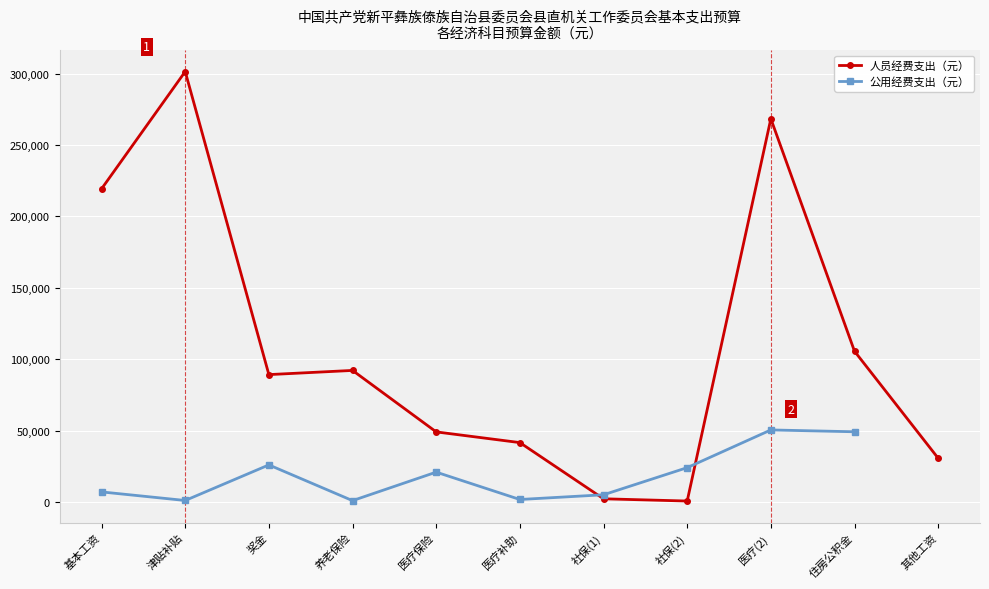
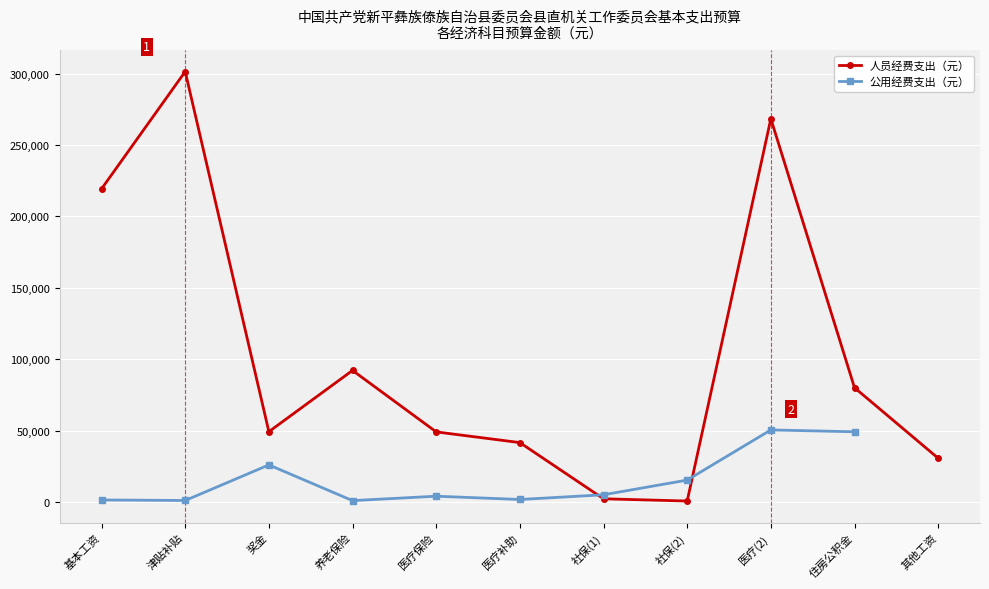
  {
    "人员经费支出（元）": {
      "基本工资": "219,000",
      "津贴补贴": "301,000",
-     "奖金": "89,000",
+     "奖金": "49,000",
      "养老保险": "92,000",
      "医疗保险": "49,000",
      "医疗补助": "42,000",
      "社保(1)": "2,000",
      "社保(2)": "1,000",
      "医疗(2)": "268,000",
-     "住房公积金": "106,000",
+     "住房公积金": "80,000",
      "其他工资": "31,000"
    },
    "公用经费支出（元）": {
-     "基本工资": "7,000",
+     "基本工资": "1,000",
      "津贴补贴": "1,000",
      "奖金": "26,000",
      "养老保险": "1,000",
-     "医疗保险": "21,000",
+     "医疗保险": "4,000",
      "医疗补助": "2,000",
      "社保(1)": "5,000",
-     "社保(2)": "24,000",
+     "社保(2)": "15,000",
      "住房公积金": "49,000"
    }
  }
